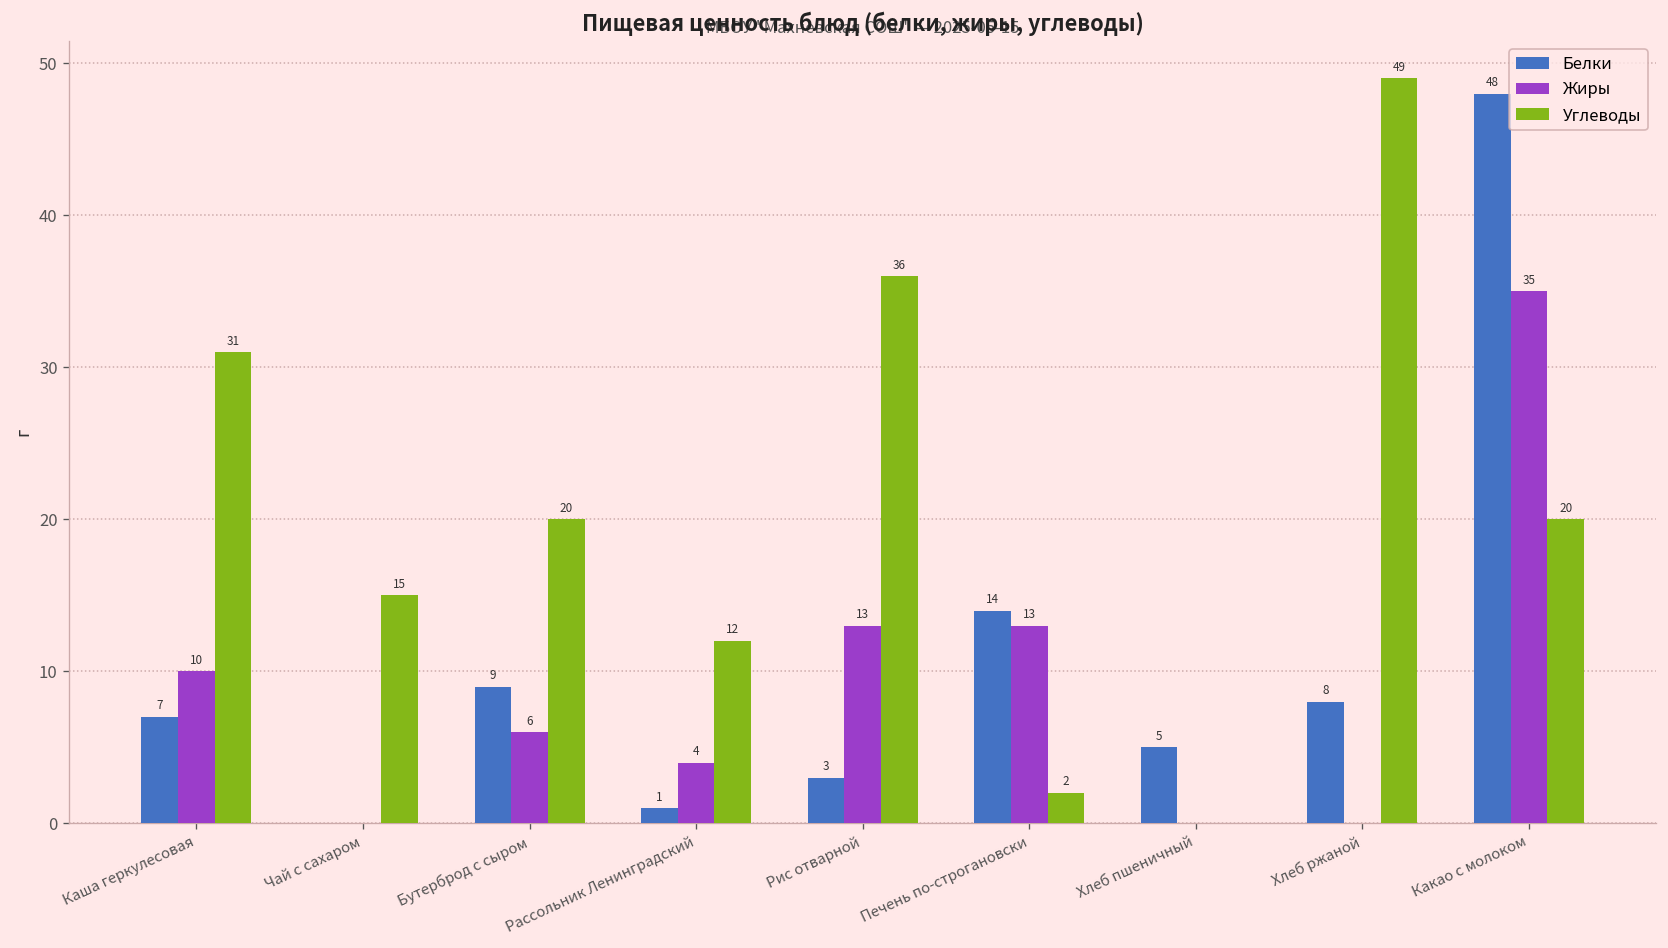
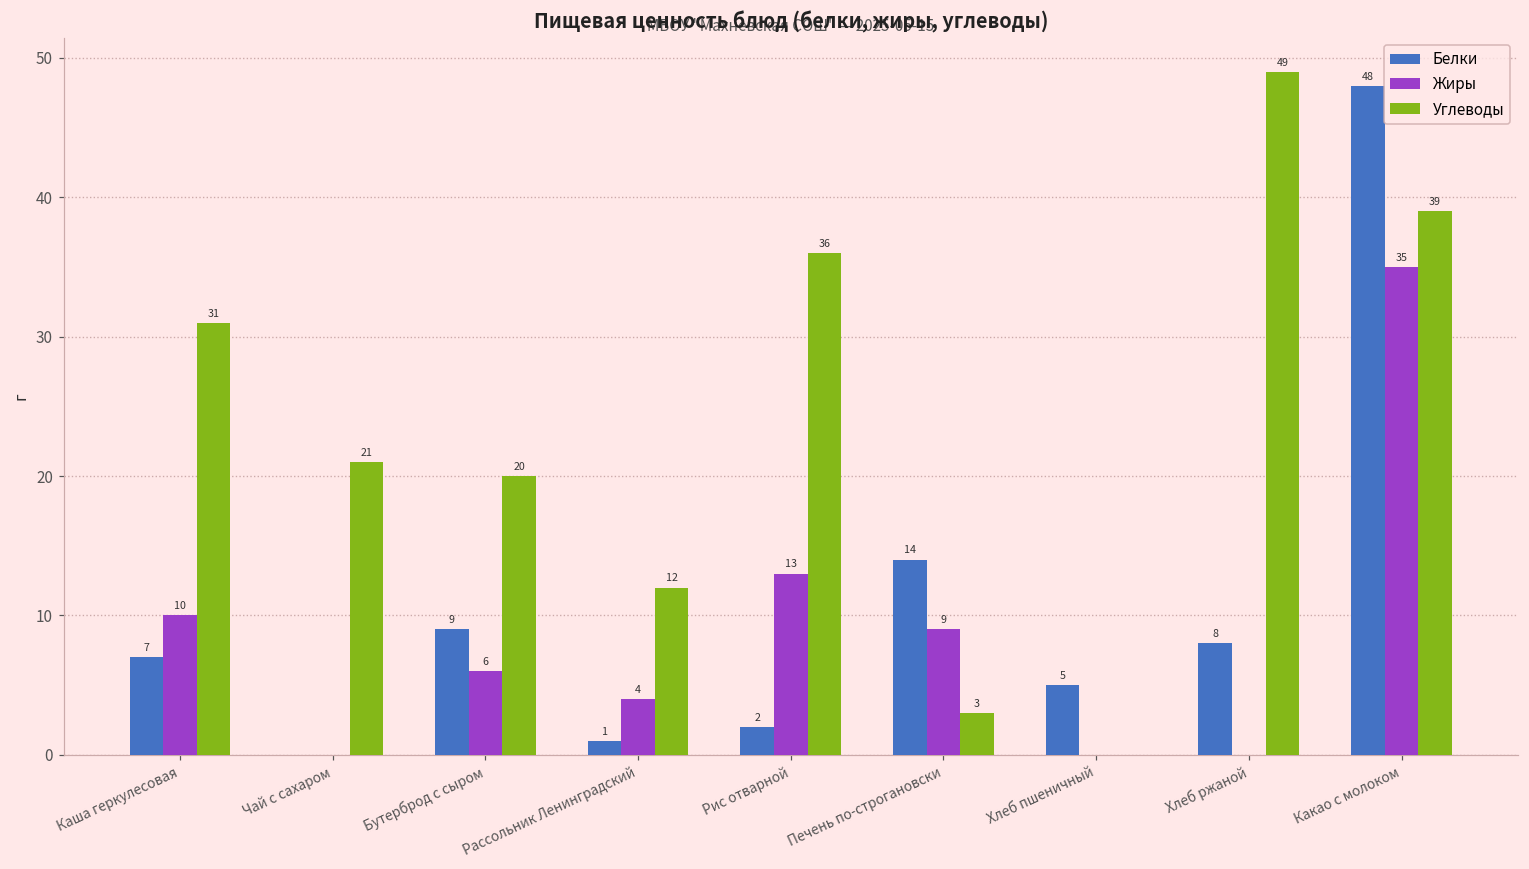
  {
    "Белки": {
      "Каша геркулесовая": 7,
      "Бутерброд с сыром": 9,
      "Рассольник Ленинградский": 1,
-     "Рис отварной": 3,
+     "Рис отварной": 2,
      "Печень по-строгановски": 14,
      "Хлеб пшеничный": 5,
      "Хлеб ржаной": 8,
      "Какао с молоком": 48
    },
    "Жиры": {
      "Каша геркулесовая": 10,
      "Бутерброд с сыром": 6,
      "Рассольник Ленинградский": 4,
      "Рис отварной": 13,
-     "Печень по-строгановски": 13,
+     "Печень по-строгановски": 9,
      "Какао с молоком": 35
    },
    "Углеводы": {
      "Каша геркулесовая": 31,
-     "Чай с сахаром": 15,
+     "Чай с сахаром": 21,
      "Бутерброд с сыром": 20,
      "Рассольник Ленинградский": 12,
      "Рис отварной": 36,
-     "Печень по-строгановски": 2,
+     "Печень по-строгановски": 3,
      "Хлеб ржаной": 49,
-     "Какао с молоком": 20
+     "Какао с молоком": 39
    }
  }
